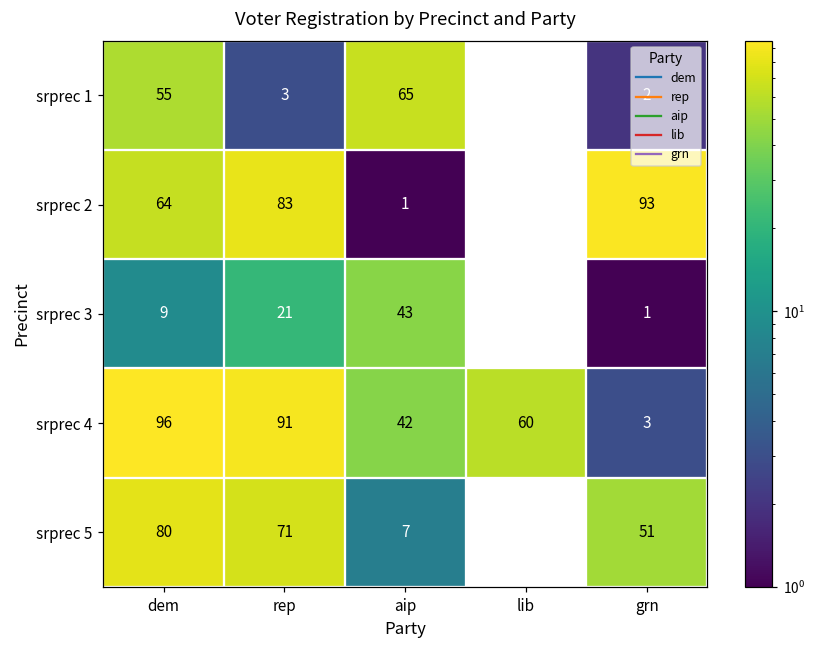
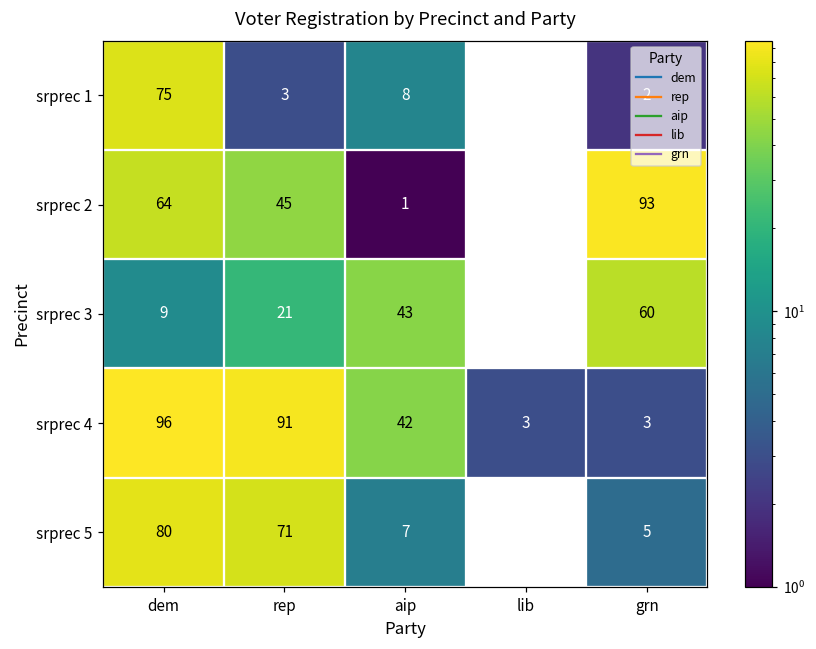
  {
    "srprec 1": {
-     "dem": 55,
+     "dem": 75,
      "rep": 3,
-     "aip": 65
+     "aip": 8
    },
    "srprec 2": {
      "dem": 64,
-     "rep": 83,
+     "rep": 45,
      "aip": 1,
      "grn": 93
    },
    "srprec 3": {
      "dem": 9,
      "rep": 21,
      "aip": 43,
-     "grn": 1
+     "grn": 60
    },
    "srprec 4": {
      "dem": 96,
      "rep": 91,
      "aip": 42,
-     "lib": 60,
+     "lib": 3,
      "grn": 3
    },
    "srprec 5": {
      "dem": 80,
      "rep": 71,
      "aip": 7,
-     "grn": 51
+     "grn": 5
    }
  }
